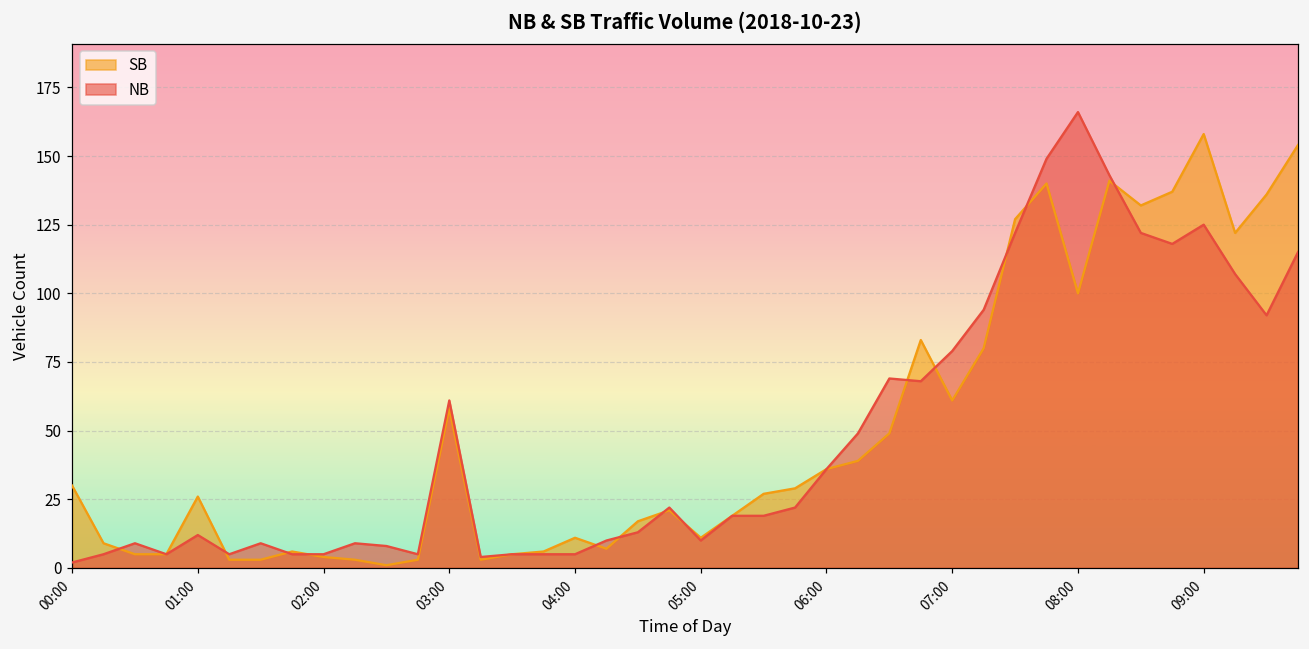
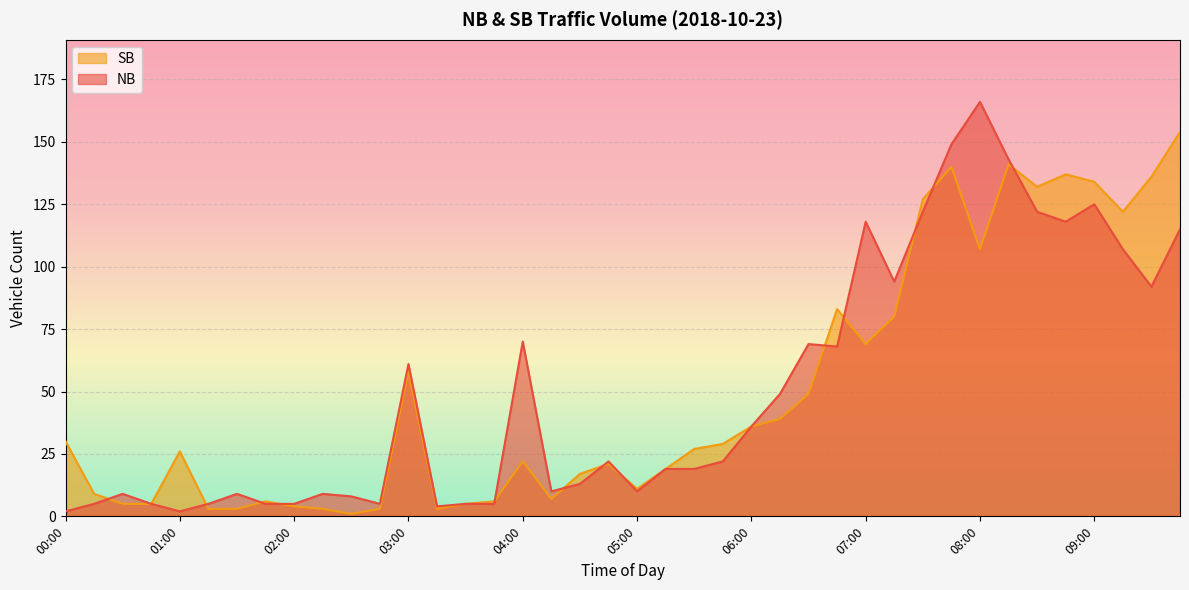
  {
    "SB": {
      "00:00": 30,
      "01:00": 26,
      "03:00": 58,
-     "04:00": 11,
-     "07:00": 61,
-     "08:00": 100,
-     "09:00": 158
+     "04:00": 22,
+     "07:00": 69,
+     "08:00": 107,
+     "09:00": 134
    },
    "NB": {
      "00:00": 2,
-     "01:00": 12,
+     "01:00": 2,
      "03:00": 61,
-     "04:00": 5,
-     "07:00": 79,
+     "04:00": 70,
+     "07:00": 118,
      "08:00": 166,
      "09:00": 125
    }
  }
